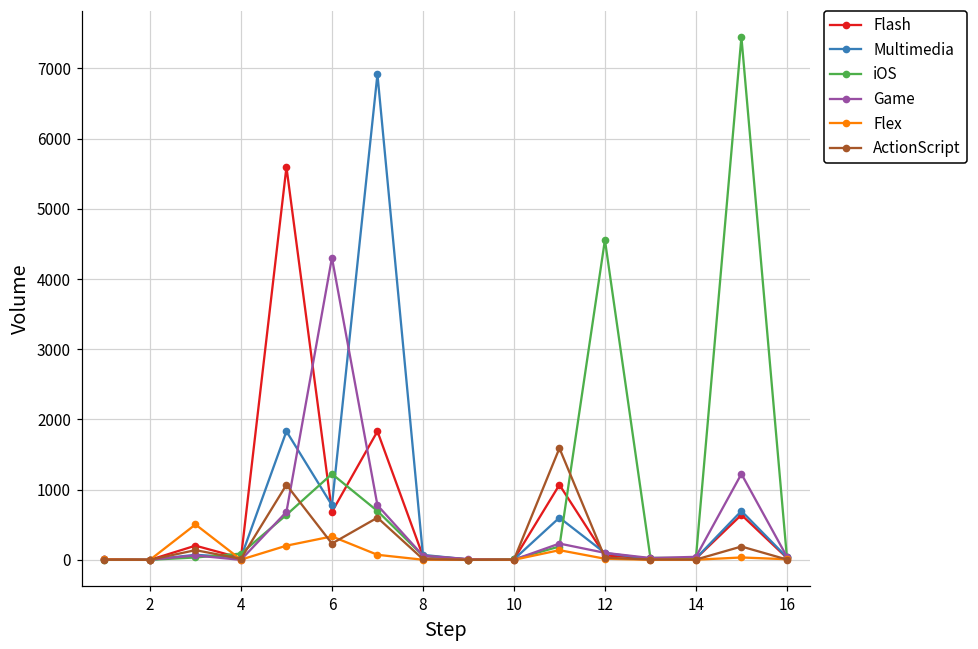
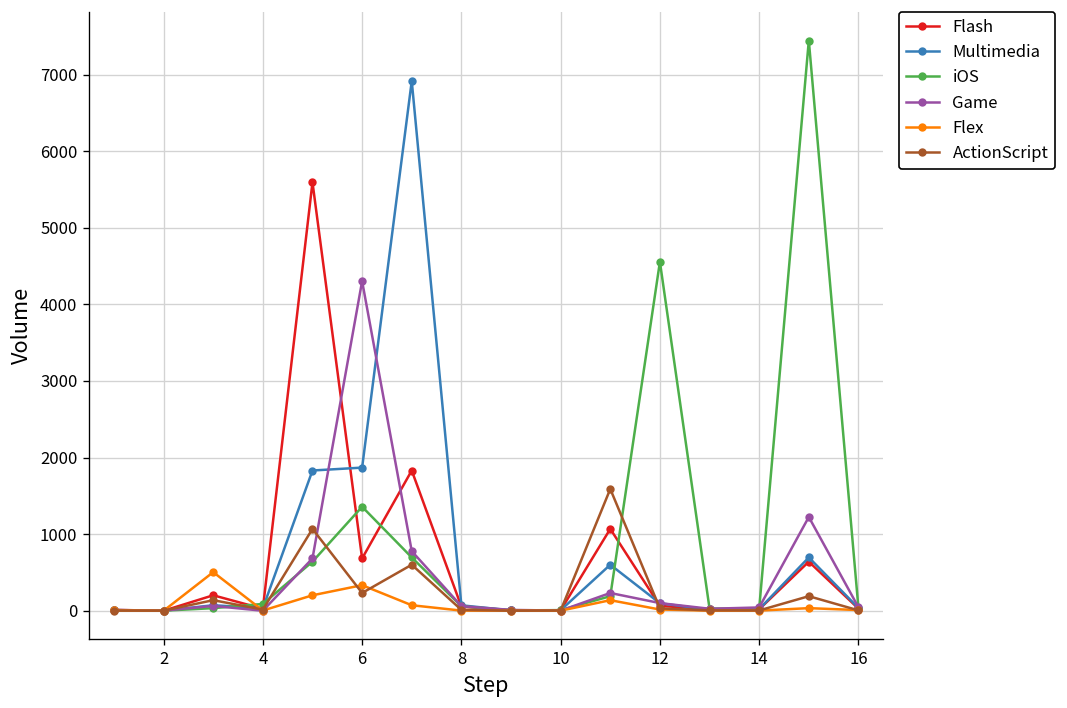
  {
    "Flash": {
      "6": 700
    },
    "Multimedia": {
-     "6": 800
+     "6": 1900
    },
    "iOS": {
      "4": 100,
-     "6": 1200,
+     "6": 1400,
      "12": 4600
    },
    "Game": {
      "6": 4300
    },
    "Flex": {
      "6": 300
    },
    "ActionScript": {
      "6": 200
    }
  }
